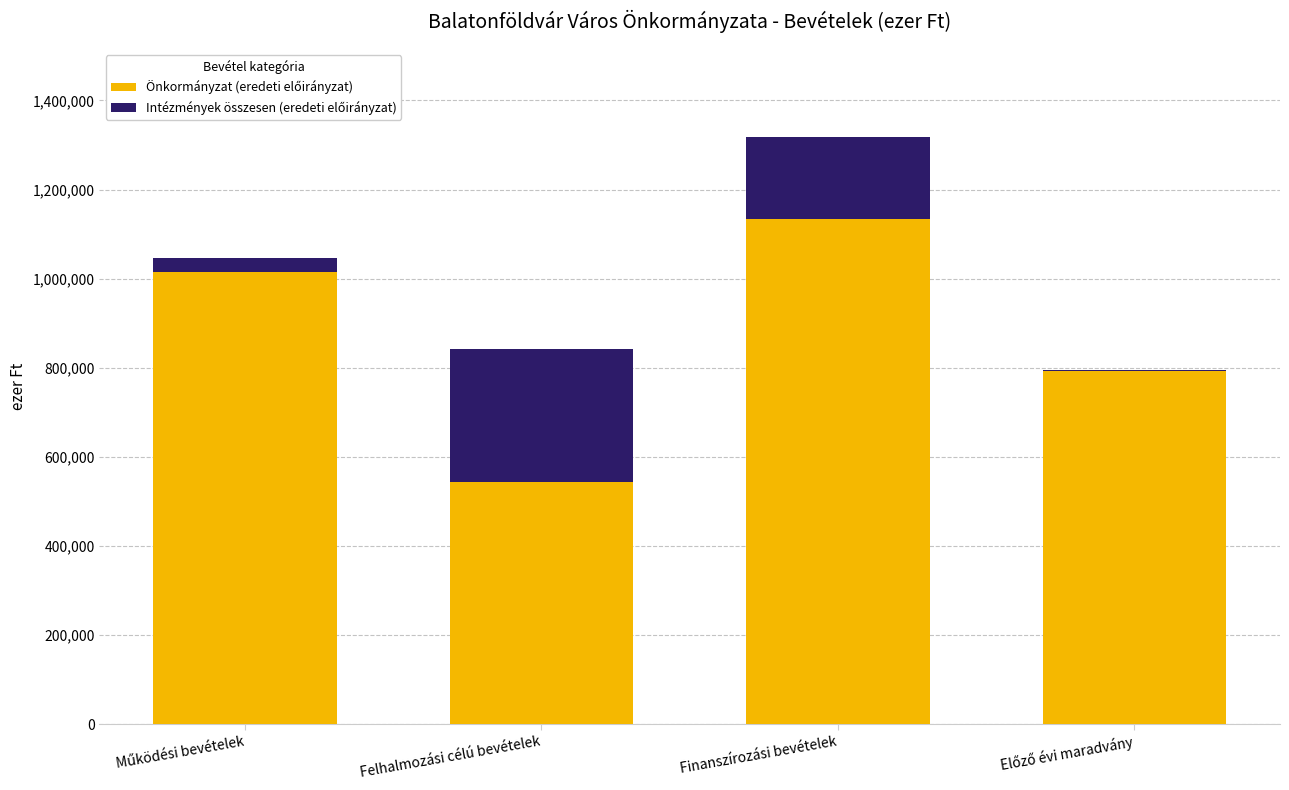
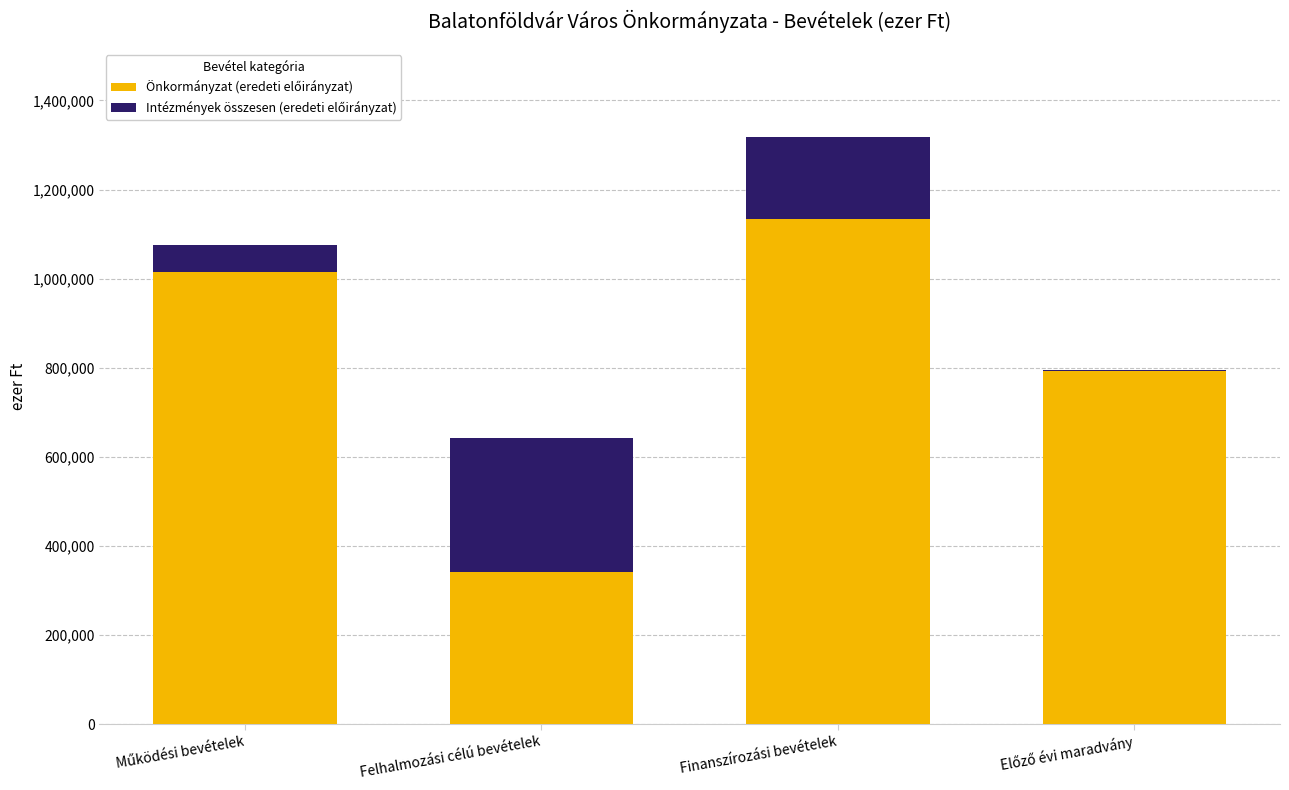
  {
    "Önkormányzat (eredeti előirányzat)": {
      "Működési bevételek": "1,020,000",
-     "Felhalmozási célú bevételek": "540,000",
+     "Felhalmozási célú bevételek": "340,000",
      "Finanszírozási bevételek": "1,130,000",
      "Előző évi maradvány": "790,000"
    },
    "Intézmények összesen (eredeti előirányzat)": {
-     "Működési bevételek": "30,000",
+     "Működési bevételek": "60,000",
      "Felhalmozási célú bevételek": "300,000",
      "Finanszírozási bevételek": "180,000"
    }
  }
